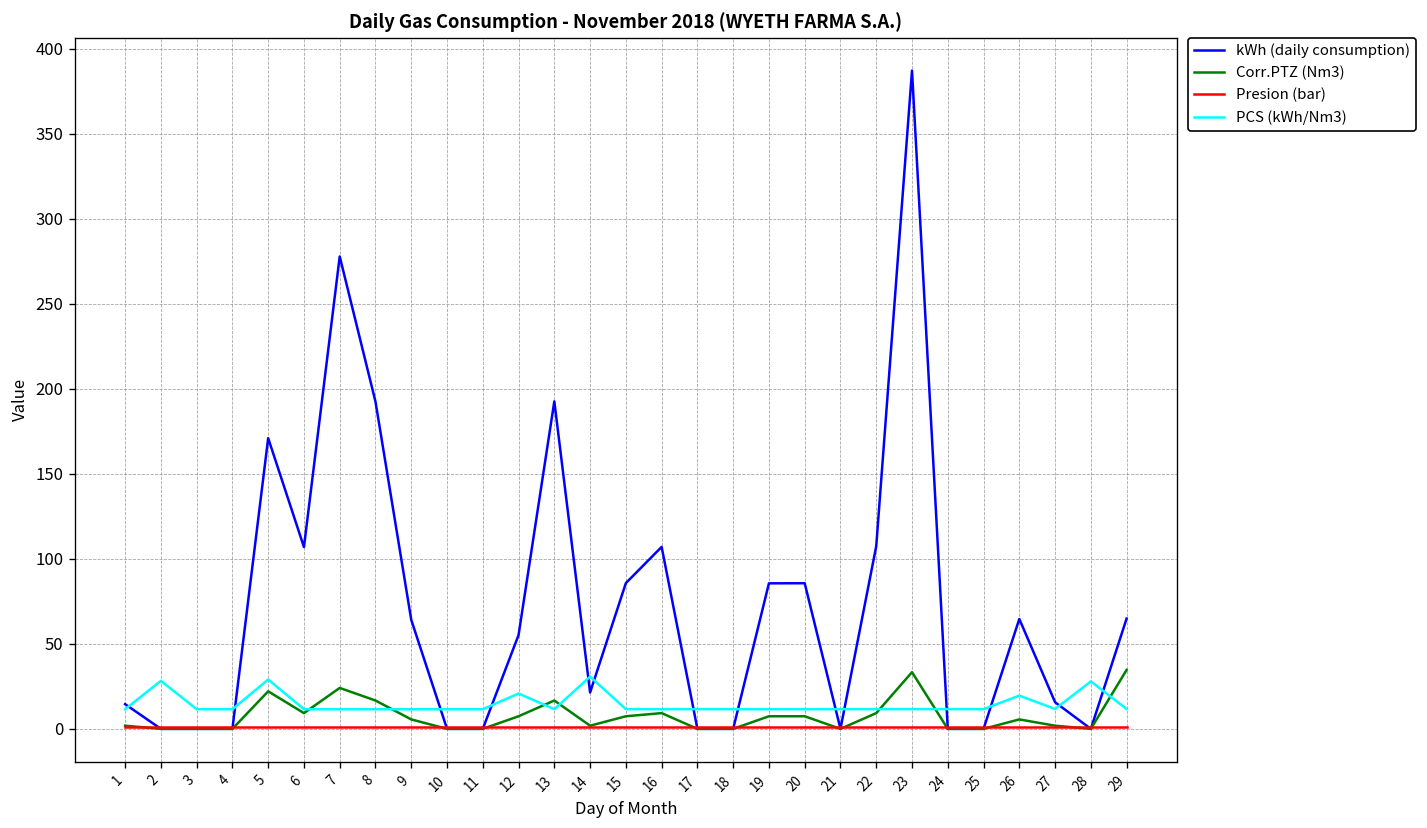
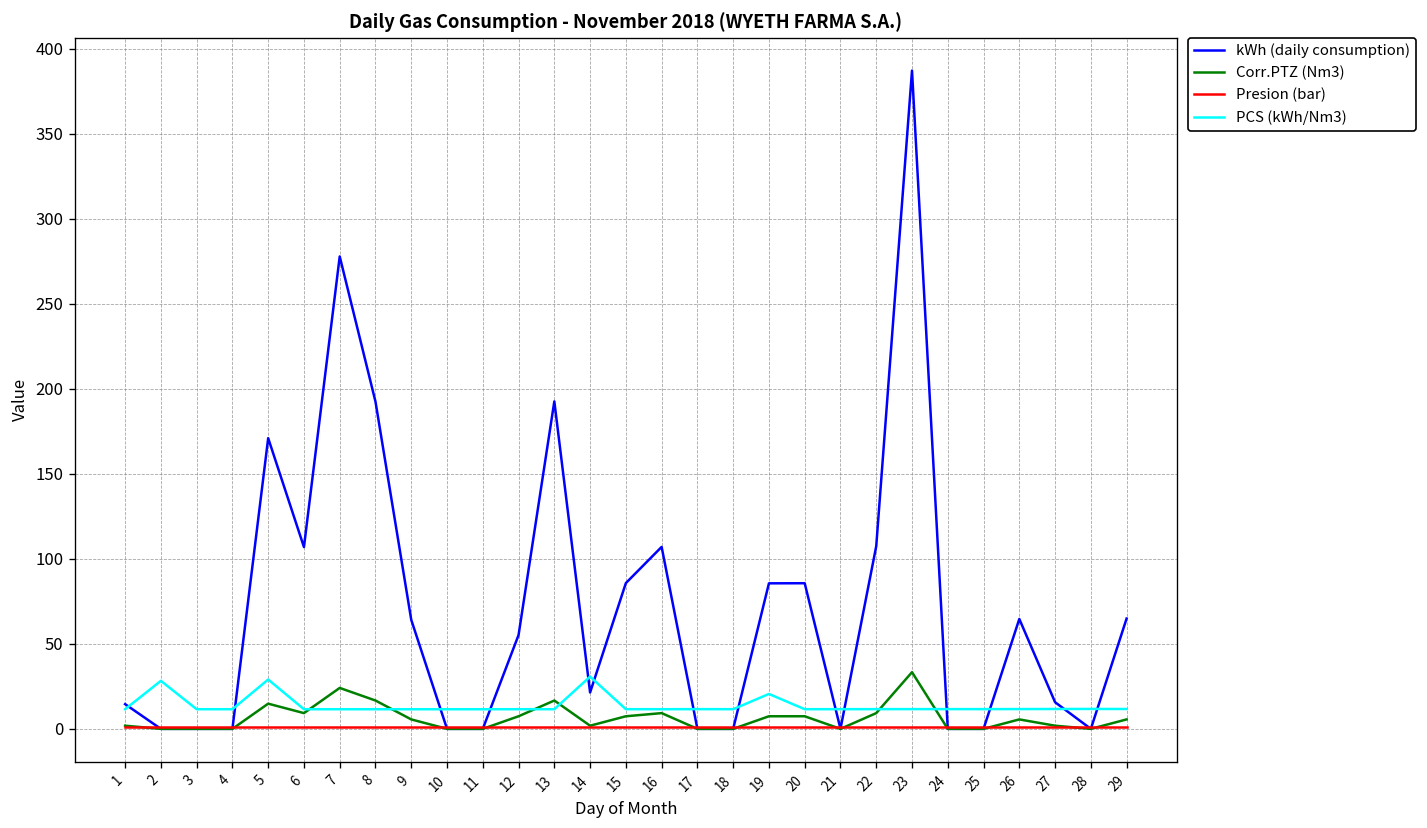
  {
    "kWh (daily consumption)": {
      "1": 15,
      "5": 171,
      "6": 107,
      "7": 278,
      "8": 192,
      "9": 64,
      "12": 55,
      "13": 193,
      "14": 21,
      "15": 86,
      "16": 107,
      "19": 86,
      "20": 86,
      "22": 107,
      "23": 387,
      "26": 65,
      "27": 16,
      "29": 65
    },
    "Corr.PTZ (Nm3)": {
-     "5": 22,
+     "5": 15,
      "6": 9,
      "7": 24,
      "8": 17,
      "9": 6,
      "12": 7,
      "13": 17,
      "15": 7,
      "16": 9,
      "19": 7,
      "20": 7,
      "22": 9,
      "23": 33,
      "26": 6,
-     "29": 35
+     "29": 6
    },
    "Presion (bar)": {
      "5": 1,
      "6": 1,
      "7": 1,
      "8": 1,
      "9": 1,
      "12": 1,
      "13": 1,
      "15": 1,
      "16": 1,
      "19": 1,
      "20": 1,
      "22": 1,
      "23": 1,
      "26": 1,
      "29": 1
    },
    "PCS (kWh/Nm3)": {
      "1": 12,
      "2": 28,
      "3": 12,
      "4": 12,
      "5": 29,
      "6": 12,
      "7": 12,
      "8": 12,
      "9": 12,
      "10": 12,
      "11": 12,
-     "12": 21,
+     "12": 12,
      "13": 12,
      "14": 31,
      "15": 12,
      "16": 12,
      "17": 12,
      "18": 12,
-     "19": 12,
+     "19": 21,
      "20": 12,
      "21": 12,
      "22": 12,
      "23": 12,
      "24": 12,
      "25": 12,
-     "26": 20,
+     "26": 12,
      "27": 12,
-     "28": 28,
+     "28": 12,
      "29": 12
    }
  }
